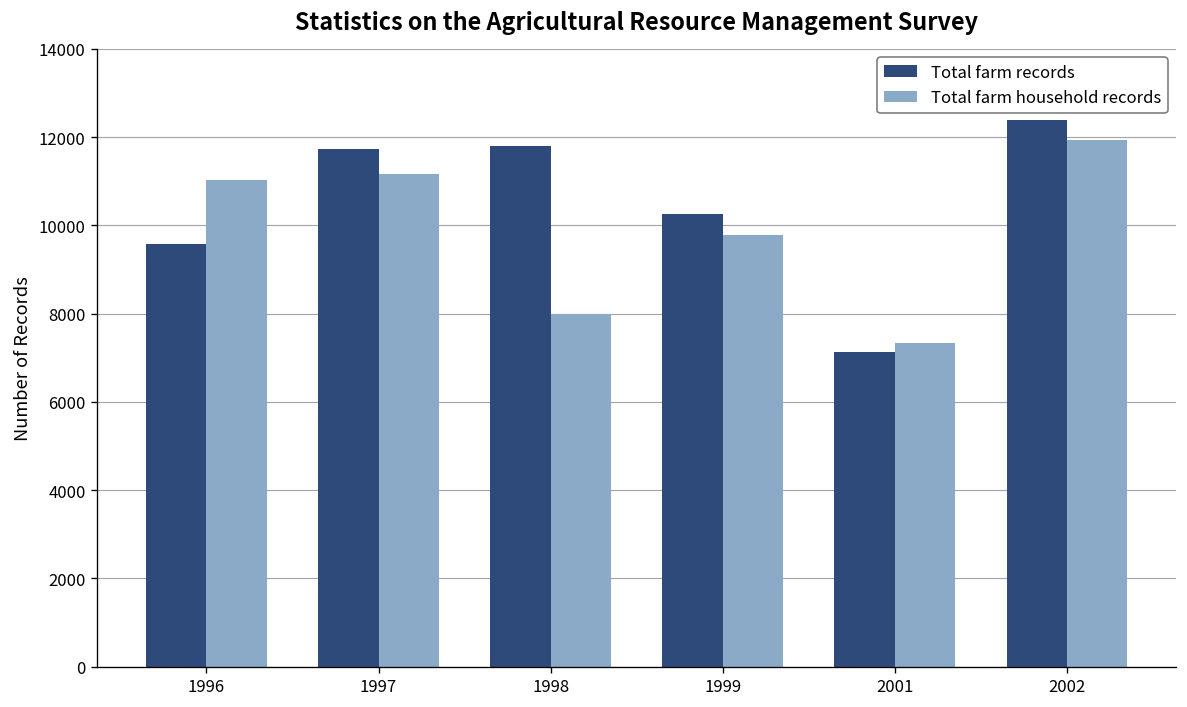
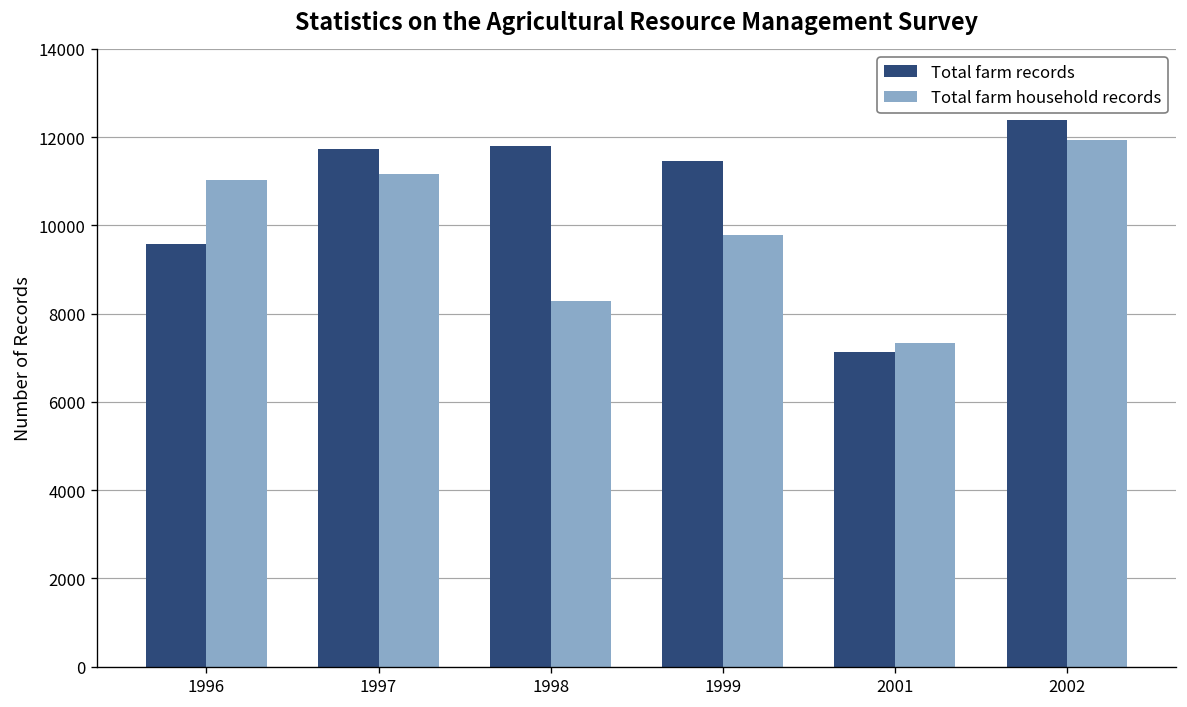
  {
    "Total farm records": {
      "1996": 9600,
      "1997": 11700,
      "1998": 11800,
-     "1999": 10300,
+     "1999": 11500,
      "2001": 7100,
      "2002": 12400
    },
    "Total farm household records": {
      "1996": 11000,
      "1997": 11200,
-     "1998": 8000,
+     "1998": 8300,
      "1999": 9800,
      "2001": 7300,
      "2002": 11900
    }
  }
